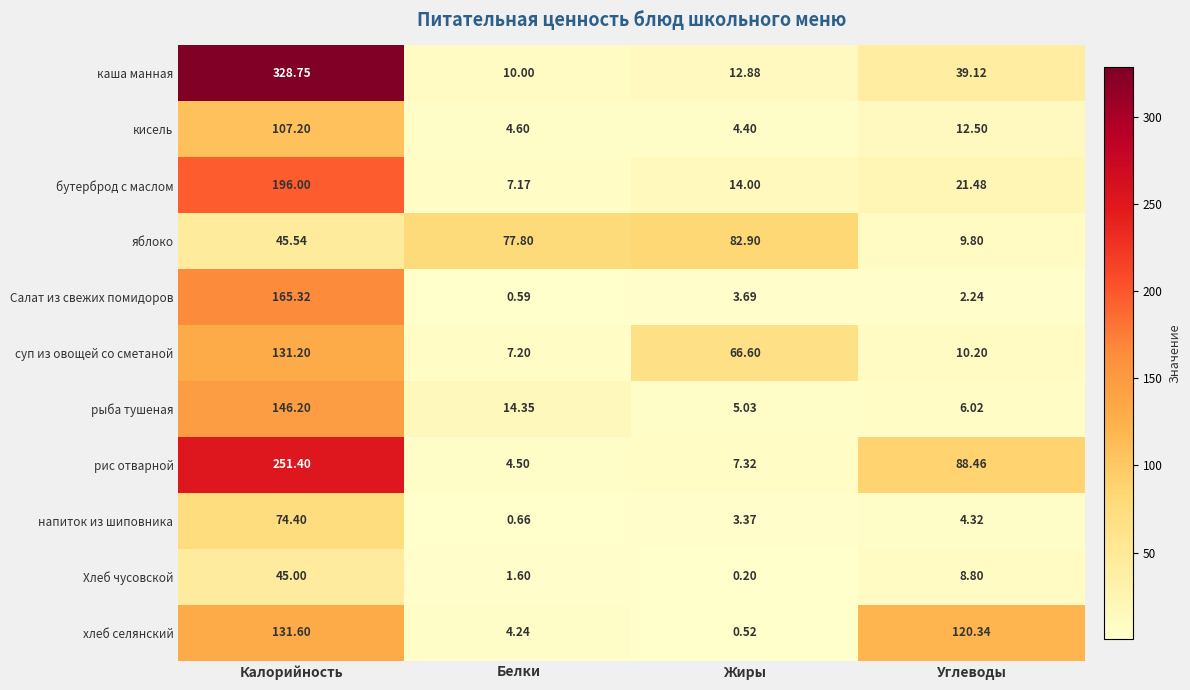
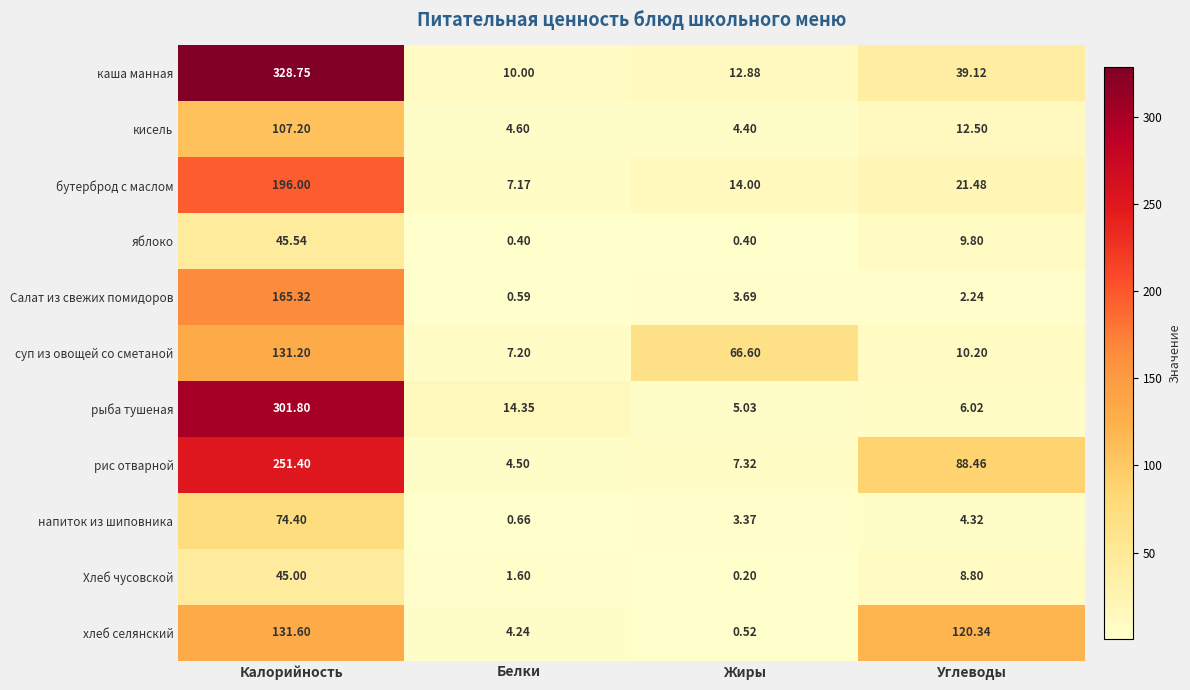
  {
    "каша манная": {
      "Калорийность": 328.75,
      "Белки": 10.00,
      "Жиры": 12.88,
      "Углеводы": 39.12
    },
    "кисель": {
      "Калорийность": 107.20,
      "Белки": 4.60,
      "Жиры": 4.40,
      "Углеводы": 12.50
    },
    "бутерброд с маслом": {
      "Калорийность": 196.00,
      "Белки": 7.17,
      "Жиры": 14.00,
      "Углеводы": 21.48
    },
    "яблоко": {
      "Калорийность": 45.54,
-     "Белки": 77.80,
-     "Жиры": 82.90,
+     "Белки": 0.40,
+     "Жиры": 0.40,
      "Углеводы": 9.80
    },
    "Салат из свежих помидоров": {
      "Калорийность": 165.32,
      "Белки": 0.59,
      "Жиры": 3.69,
      "Углеводы": 2.24
    },
    "суп из овощей со сметаной": {
      "Калорийность": 131.20,
      "Белки": 7.20,
      "Жиры": 66.60,
      "Углеводы": 10.20
    },
    "рыба тушеная": {
-     "Калорийность": 146.20,
+     "Калорийность": 301.80,
      "Белки": 14.35,
      "Жиры": 5.03,
      "Углеводы": 6.02
    },
    "рис отварной": {
      "Калорийность": 251.40,
      "Белки": 4.50,
      "Жиры": 7.32,
      "Углеводы": 88.46
    },
    "напиток из шиповника": {
      "Калорийность": 74.40,
      "Белки": 0.66,
      "Жиры": 3.37,
      "Углеводы": 4.32
    },
    "Хлеб чусовской": {
      "Калорийность": 45.00,
      "Белки": 1.60,
      "Жиры": 0.20,
      "Углеводы": 8.80
    },
    "хлеб селянский": {
      "Калорийность": 131.60,
      "Белки": 4.24,
      "Жиры": 0.52,
      "Углеводы": 120.34
    }
  }
